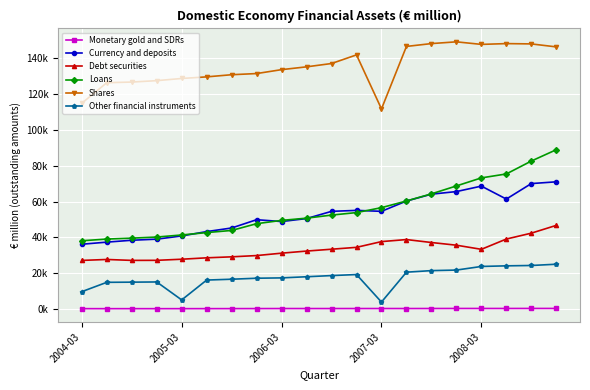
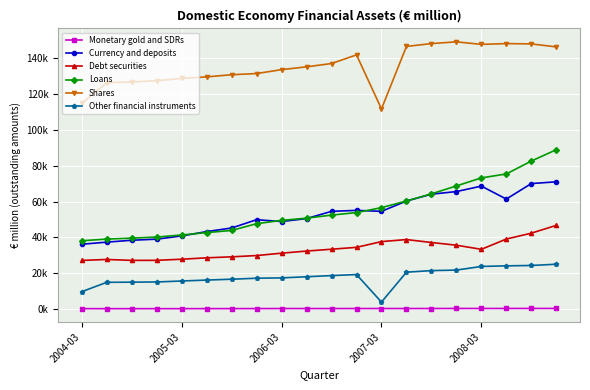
  {
    "Monetary gold and SDRs": {
      "2004-03": 0,
      "2005-03": 0,
      "2006-03": 0,
      "2007-03": 0,
      "2008-03": 0
    },
    "Currency and deposits": {
      "2004-03": 36000,
      "2007-03": 55000,
      "2008-03": 69000
    },
    "Debt securities": {
      "2004-03": 27000,
      "2005-03": 28000,
      "2006-03": 31000,
      "2007-03": 38000,
      "2008-03": 33000
    },
    "Loans": {
      "2004-03": 38000,
      "2007-03": 57000,
      "2008-03": 73000
    },
    "Shares": {
      "2006-03": 134000,
      "2007-03": 112000,
      "2008-03": 148000
    },
    "Other financial instruments": {
      "2004-03": 10000,
-     "2005-03": 5000,
+     "2005-03": 16000,
      "2006-03": 17000,
      "2007-03": 4000,
      "2008-03": 24000
    }
  }
